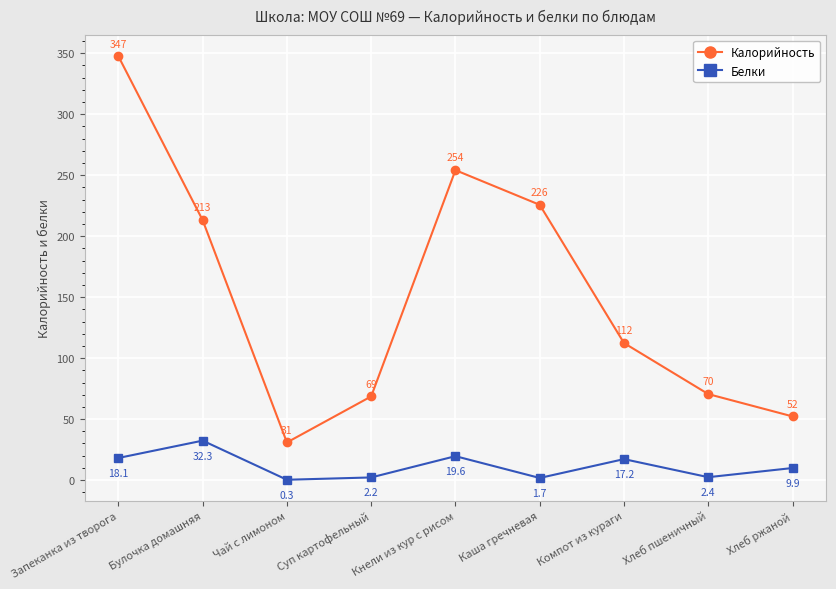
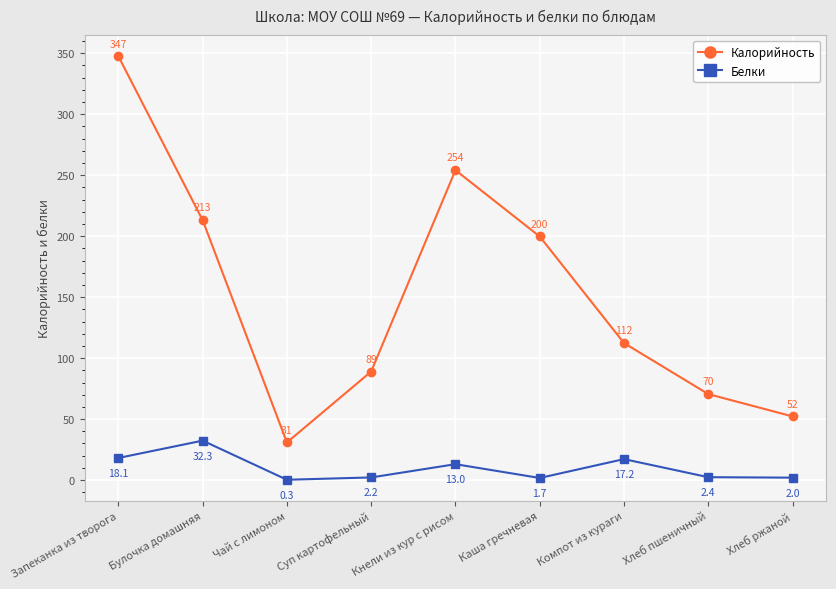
  {
    "Калорийность": {
      "Запеканка из творога": 347,
      "Булочка домашняя": 213,
      "Чай с лимоном": 31,
-     "Суп картофельный": 69,
+     "Суп картофельный": 89,
      "Кнели из кур с рисом": 254,
-     "Каша гречневая": 226,
+     "Каша гречневая": 200,
      "Компот из кураги": 112,
      "Хлеб пшеничный": 70,
      "Хлеб ржаной": 52
    },
    "Белки": {
      "Запеканка из творога": 18.1,
      "Булочка домашняя": 32.3,
      "Чай с лимоном": 0.3,
      "Суп картофельный": 2.2,
-     "Кнели из кур с рисом": 19.6,
+     "Кнели из кур с рисом": 13.0,
      "Каша гречневая": 1.7,
      "Компот из кураги": 17.2,
      "Хлеб пшеничный": 2.4,
-     "Хлеб ржаной": 9.9
+     "Хлеб ржаной": 2.0
    }
  }
